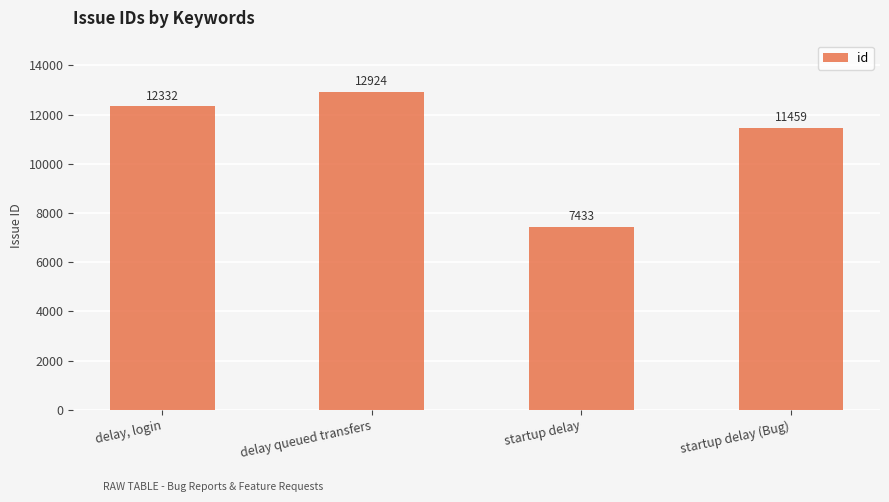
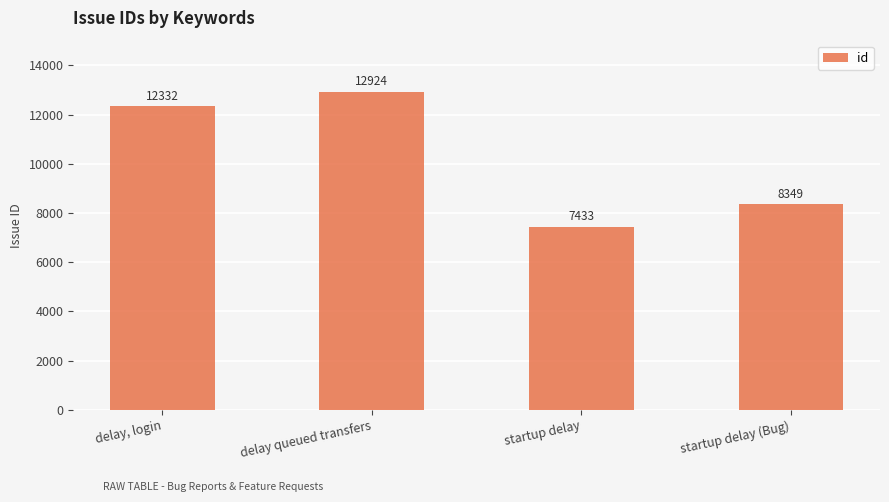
  {
    "delay, login": 12332,
    "delay queued transfers": 12924,
    "startup delay": 7433,
-   "startup delay (Bug)": 11459
+   "startup delay (Bug)": 8349
  }
